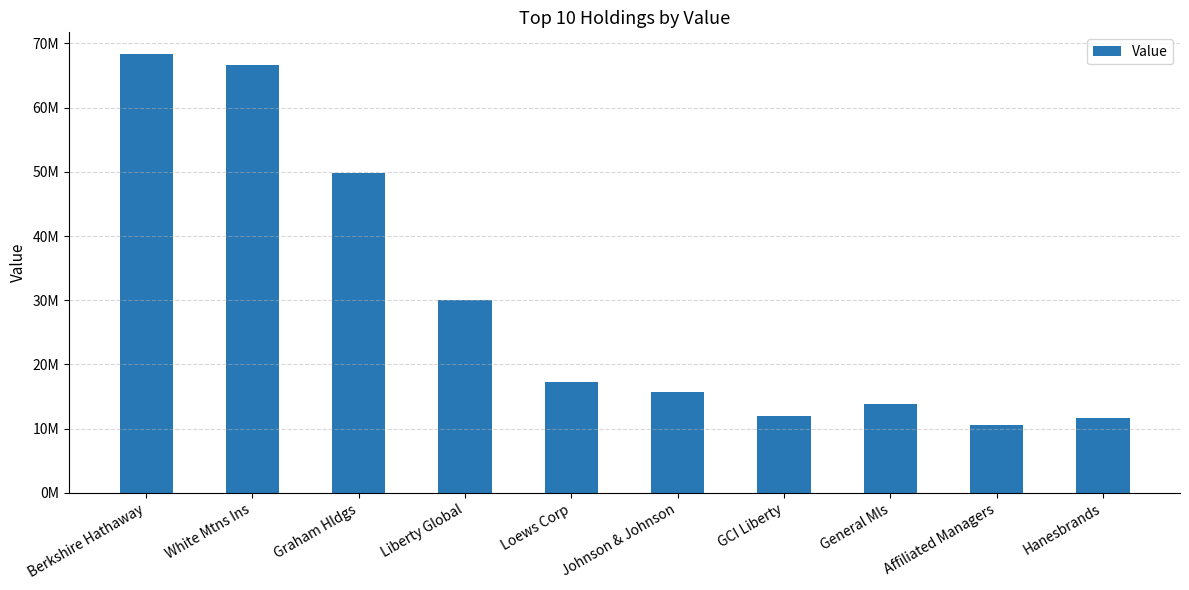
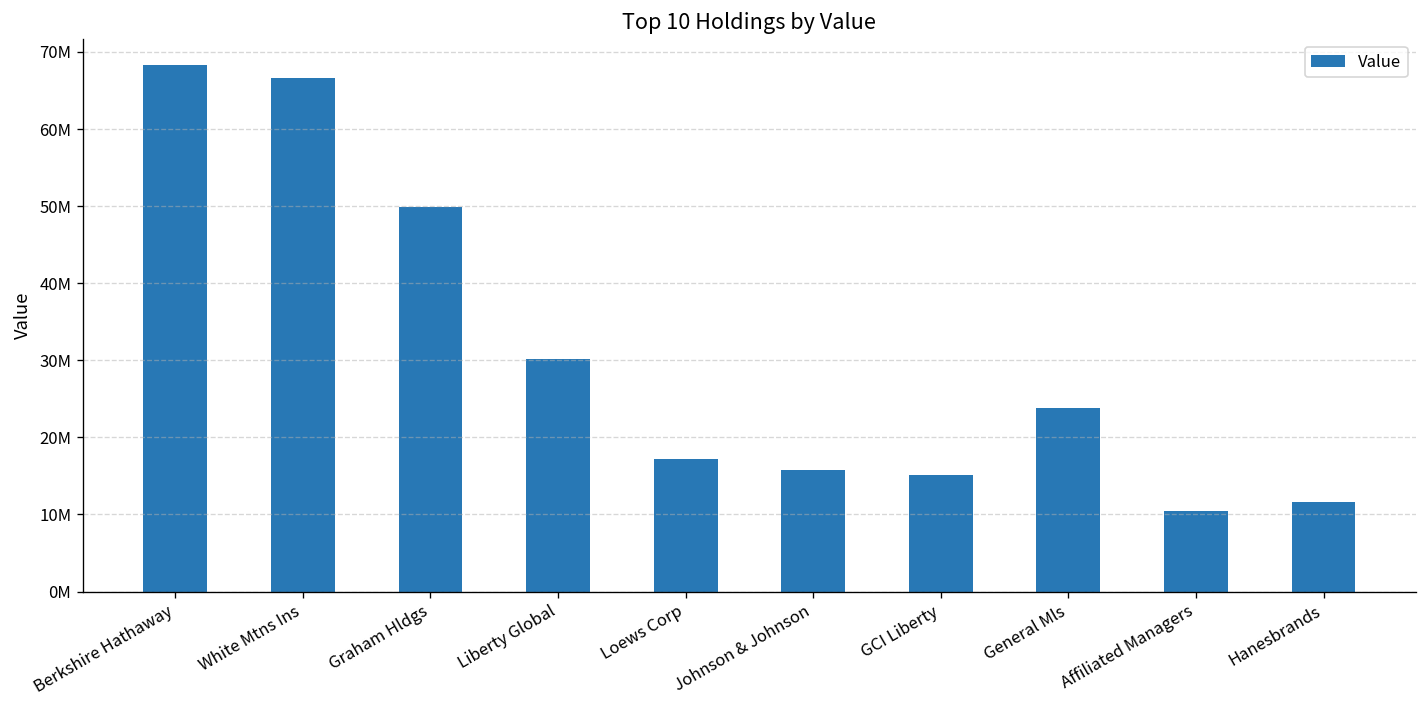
  {
    "Berkshire Hathaway": 68000000,
    "White Mtns Ins": 67000000,
    "Graham Hldgs": 50000000,
    "Liberty Global": 30000000,
    "Loews Corp": 17000000,
    "Johnson & Johnson": 16000000,
-   "GCI Liberty": 12000000,
-   "General Mls": 14000000,
+   "GCI Liberty": 15000000,
+   "General Mls": 24000000,
    "Affiliated Managers": 11000000,
    "Hanesbrands": 12000000
  }
